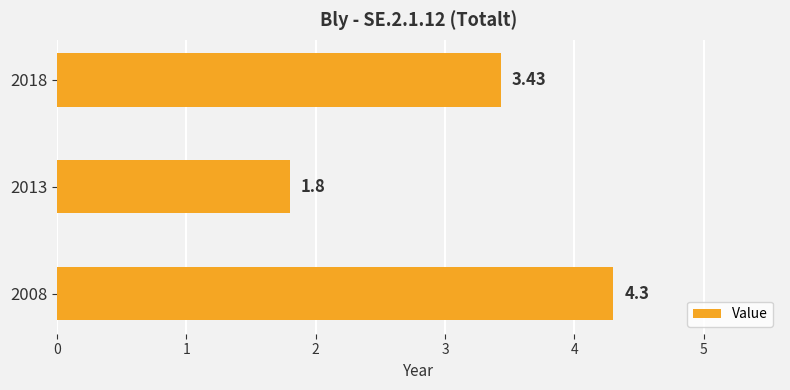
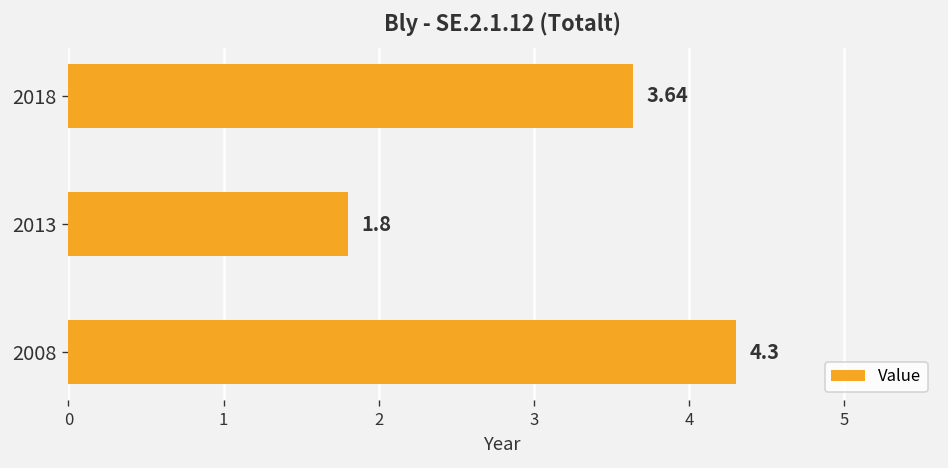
  {
-   "2018": 3.43,
+   "2018": 3.64,
    "2013": 1.8,
    "2008": 4.3
  }
